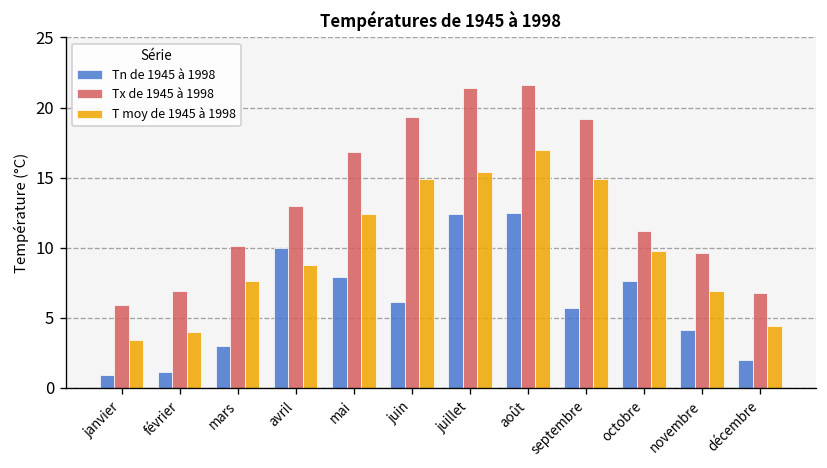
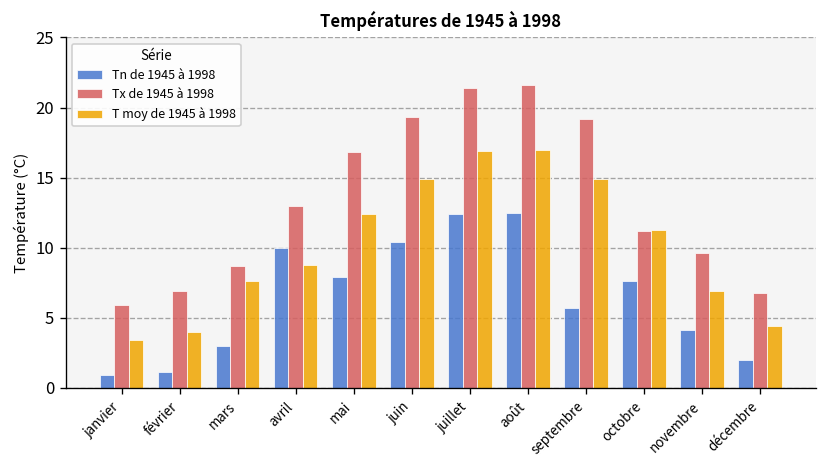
  {
    "Tn de 1945 à 1998": {
      "janvier": 0.9,
      "février": 1.1,
      "mars": 3.0,
      "avril": 10.0,
      "mai": 7.9,
-     "juin": 6.1,
+     "juin": 10.4,
      "juillet": 12.4,
      "août": 12.5,
      "septembre": 5.7,
      "octobre": 7.6,
      "novembre": 4.1,
      "décembre": 2.0
    },
    "Tx de 1945 à 1998": {
      "janvier": 5.9,
      "février": 6.9,
-     "mars": 10.1,
+     "mars": 8.7,
      "avril": 13.0,
      "mai": 16.8,
      "juin": 19.3,
      "juillet": 21.4,
      "août": 21.6,
      "septembre": 19.2,
      "octobre": 11.2,
      "novembre": 9.6,
      "décembre": 6.8
    },
    "T moy de 1945 à 1998": {
      "janvier": 3.4,
      "février": 4.0,
      "mars": 7.6,
      "avril": 8.8,
      "mai": 12.4,
      "juin": 14.9,
-     "juillet": 15.4,
+     "juillet": 16.9,
      "août": 17.0,
      "septembre": 14.9,
-     "octobre": 9.8,
+     "octobre": 11.3,
      "novembre": 6.9,
      "décembre": 4.4
    }
  }
